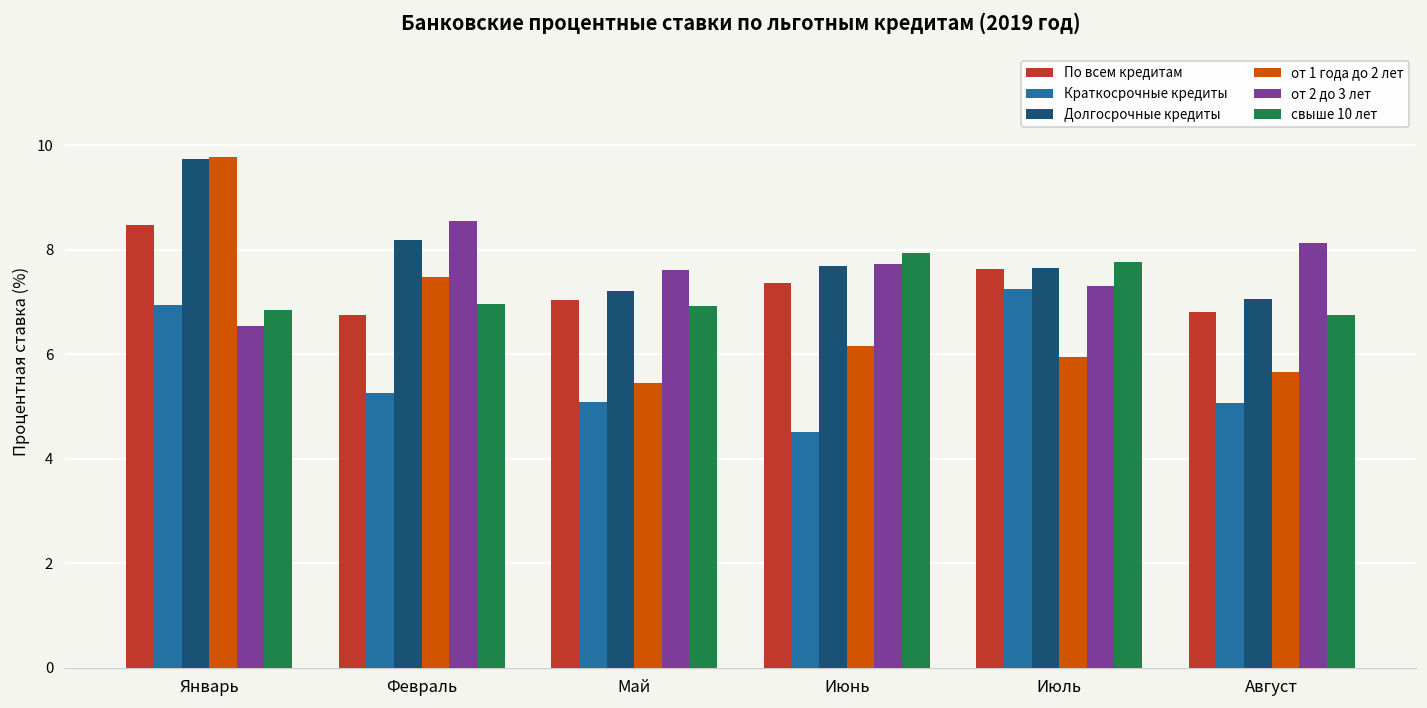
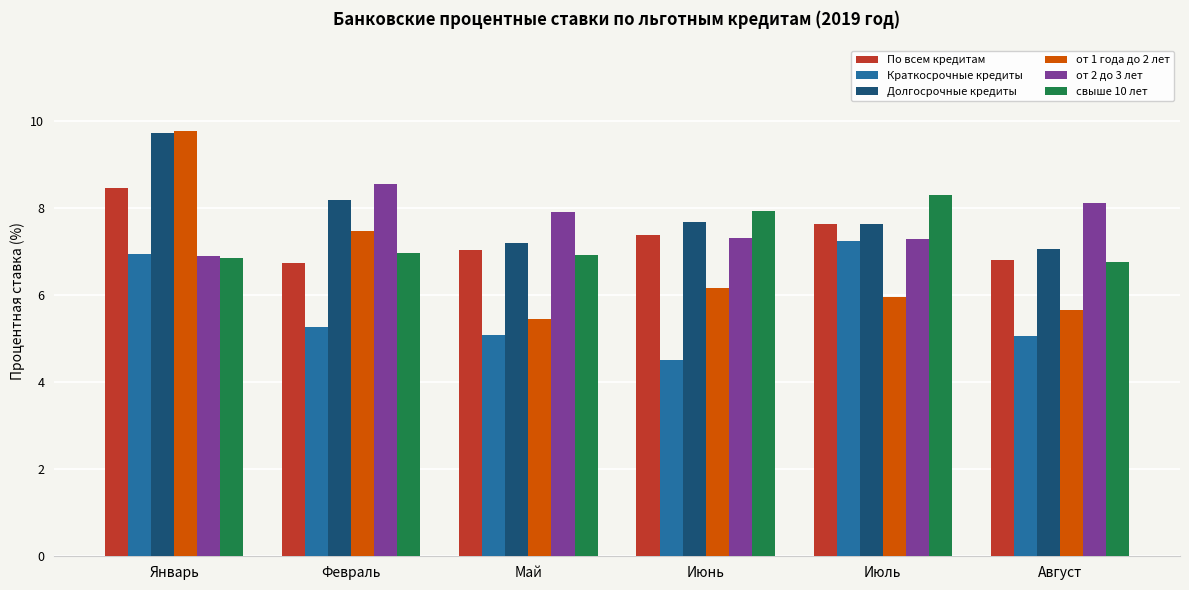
  {
    "от 2 до 3 лет": {
-     "Январь": 6.5,
+     "Январь": 6.9,
      "Февраль": 8.5,
-     "Май": 7.6,
-     "Июнь": 7.7,
+     "Май": 7.9,
+     "Июнь": 7.3,
      "Июль": 7.3,
      "Август": 8.1
    },
    "свыше 10 лет": {
      "Январь": 6.8,
      "Февраль": 7.0,
      "Май": 6.9,
      "Июнь": 7.9,
-     "Июль": 7.8,
+     "Июль": 8.3,
      "Август": 6.8
    }
  }
